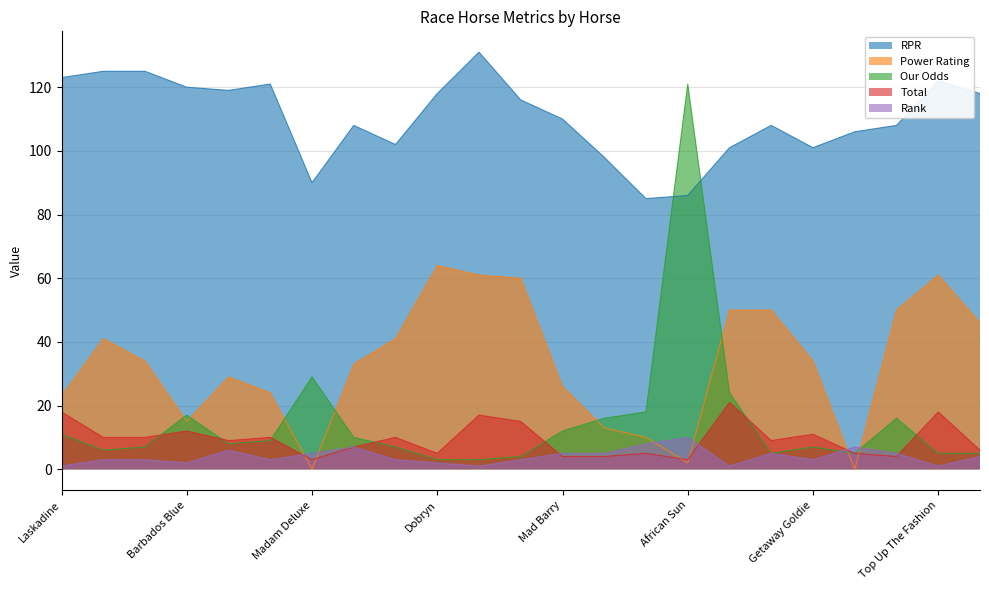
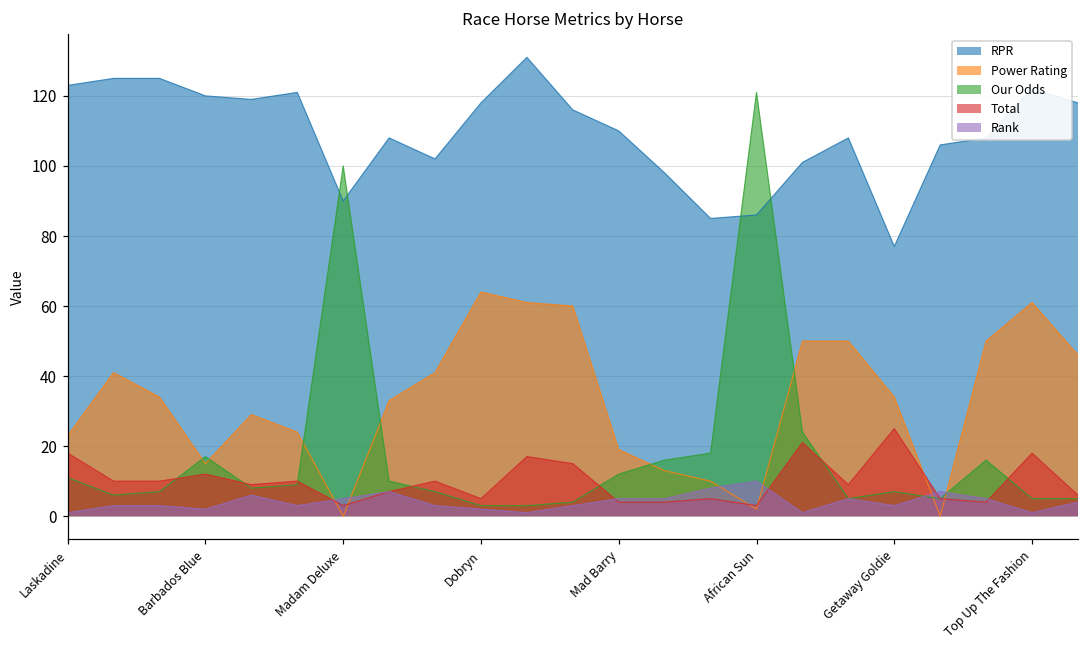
  {
    "RPR": {
      "Laskadine": 123,
      "Barbados Blue": 120,
      "Madam Deluxe": 90,
      "Dobryn": 118,
      "Mad Barry": 110,
      "African Sun": 86,
-     "Getaway Goldie": 101
+     "Getaway Goldie": 77
    },
    "Power Rating": {
      "Laskadine": 23,
      "Barbados Blue": 15,
      "Madam Deluxe": 0,
      "Dobryn": 64,
-     "Mad Barry": 26,
+     "Mad Barry": 19,
      "African Sun": 2,
      "Getaway Goldie": 34,
      "Top Up The Fashion": 61
    },
    "Our Odds": {
      "Laskadine": 11,
      "Barbados Blue": 17,
-     "Madam Deluxe": 29,
+     "Madam Deluxe": 100,
      "Dobryn": 3,
      "Mad Barry": 12,
      "African Sun": 121,
      "Getaway Goldie": 7,
      "Top Up The Fashion": 5
    },
    "Total": {
      "Laskadine": 18,
      "Barbados Blue": 12,
      "Madam Deluxe": 3,
      "Dobryn": 5,
      "Mad Barry": 4,
      "African Sun": 3,
-     "Getaway Goldie": 11,
+     "Getaway Goldie": 25,
      "Top Up The Fashion": 18
    },
    "Rank": {
      "Laskadine": 1,
      "Barbados Blue": 2,
      "Madam Deluxe": 5,
      "Dobryn": 2,
      "Mad Barry": 5,
      "African Sun": 10,
      "Getaway Goldie": 3,
      "Top Up The Fashion": 1
    }
  }
